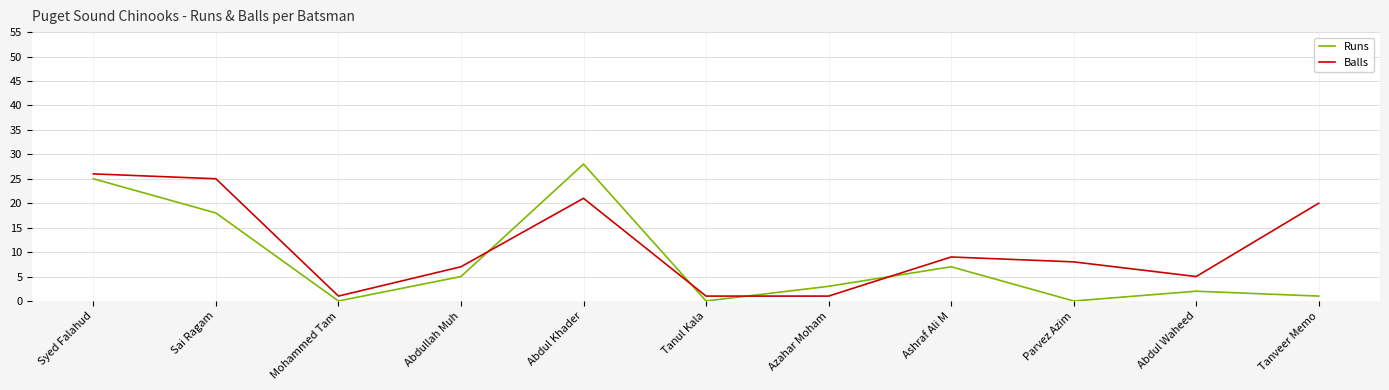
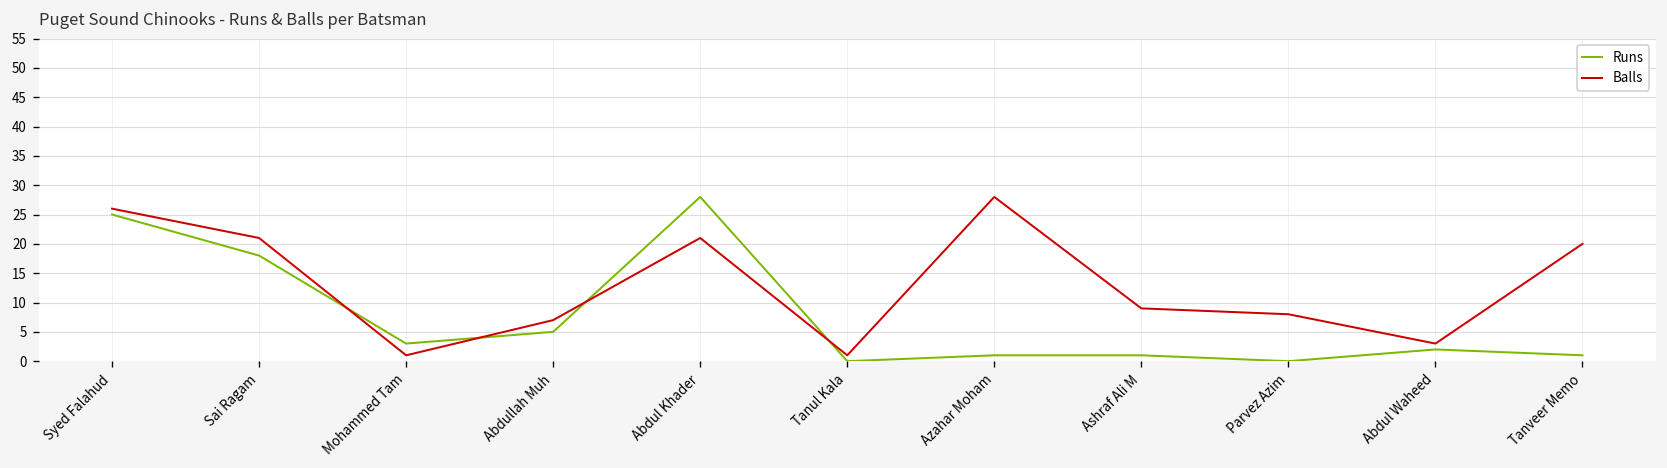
  {
    "Runs": {
      "Syed Falahud": 25,
      "Sai Ragam": 18,
-     "Mohammed Tam": 0,
+     "Mohammed Tam": 3,
      "Abdullah Muh": 5,
      "Abdul Khader": 28,
      "Tanul Kala": 0,
-     "Azahar Moham": 3,
-     "Ashraf Ali M": 7,
+     "Azahar Moham": 1,
+     "Ashraf Ali M": 1,
      "Parvez Azim": 0,
      "Abdul Waheed": 2,
      "Tanveer Memo": 1
    },
    "Balls": {
      "Syed Falahud": 26,
-     "Sai Ragam": 25,
+     "Sai Ragam": 21,
      "Mohammed Tam": 1,
      "Abdullah Muh": 7,
      "Abdul Khader": 21,
      "Tanul Kala": 1,
-     "Azahar Moham": 1,
+     "Azahar Moham": 28,
      "Ashraf Ali M": 9,
      "Parvez Azim": 8,
-     "Abdul Waheed": 5,
+     "Abdul Waheed": 3,
      "Tanveer Memo": 20
    }
  }
